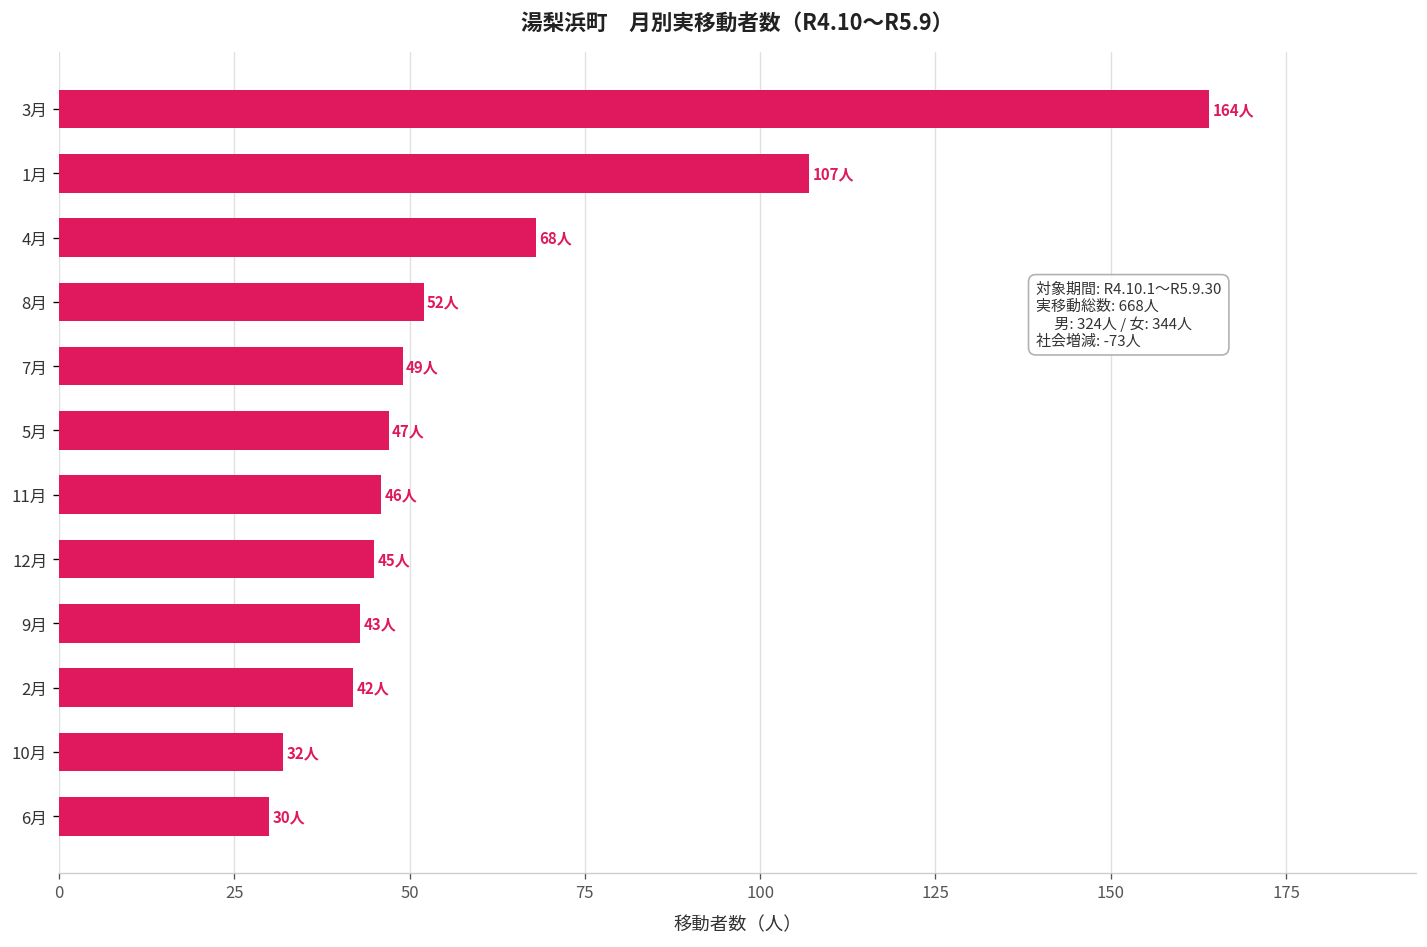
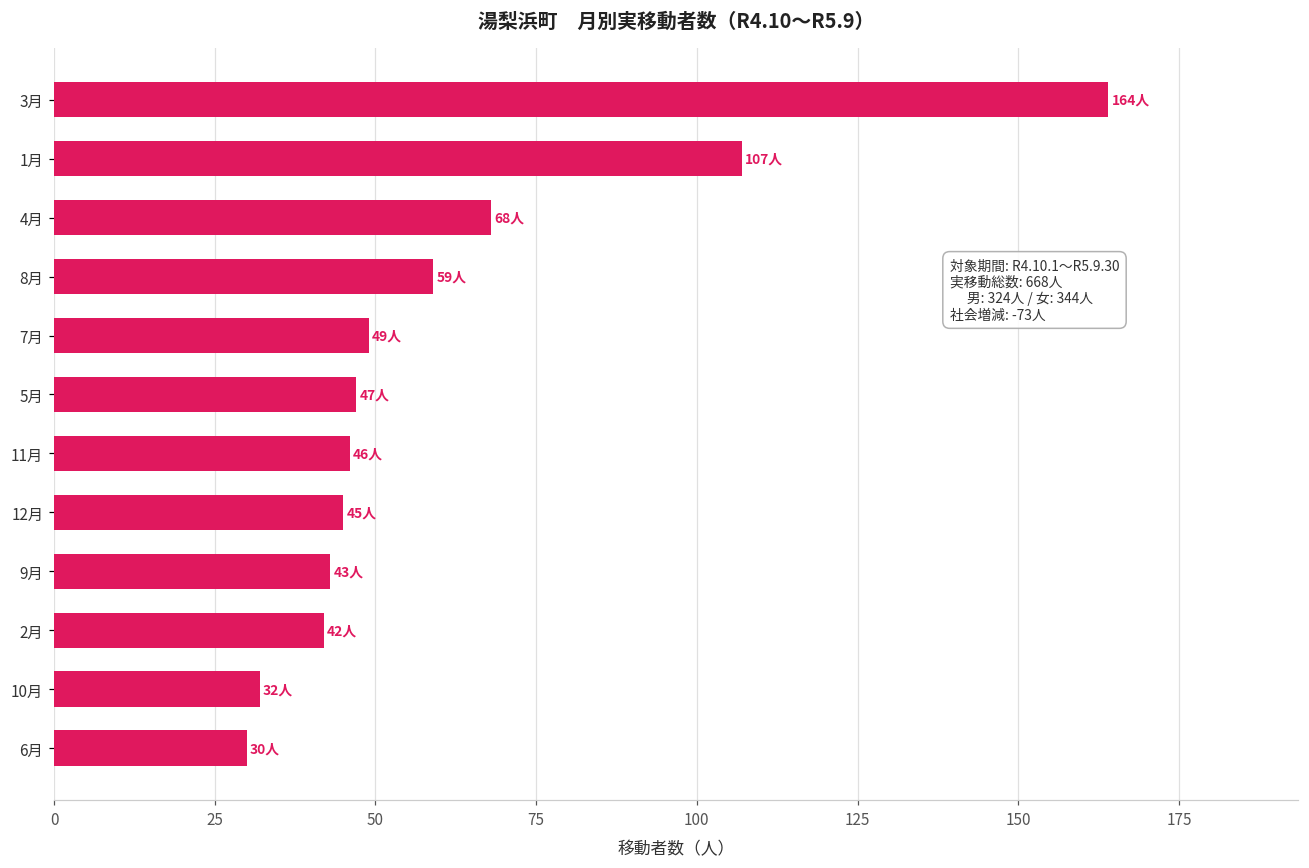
  {
    "3月": "164人",
    "1月": "107人",
    "4月": "68人",
-   "8月": "52人",
+   "8月": "59人",
    "7月": "49人",
    "5月": "47人",
    "11月": "46人",
    "12月": "45人",
    "9月": "43人",
    "2月": "42人",
    "10月": "32人",
    "6月": "30人"
  }
